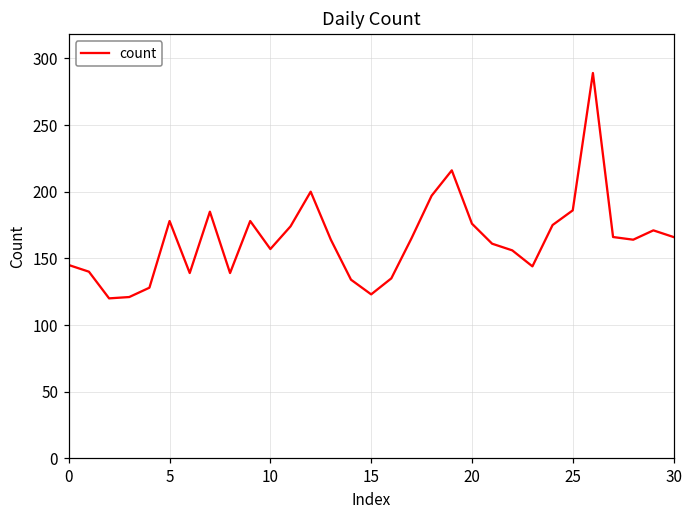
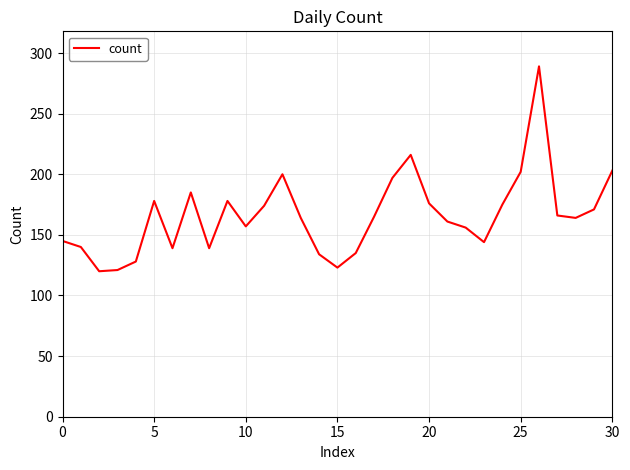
  {
    "0": 145,
    "5": 178,
    "10": 157,
    "15": 123,
    "20": 176,
-   "25": 186,
-   "30": 166
+   "25": 202,
+   "30": 203
  }
